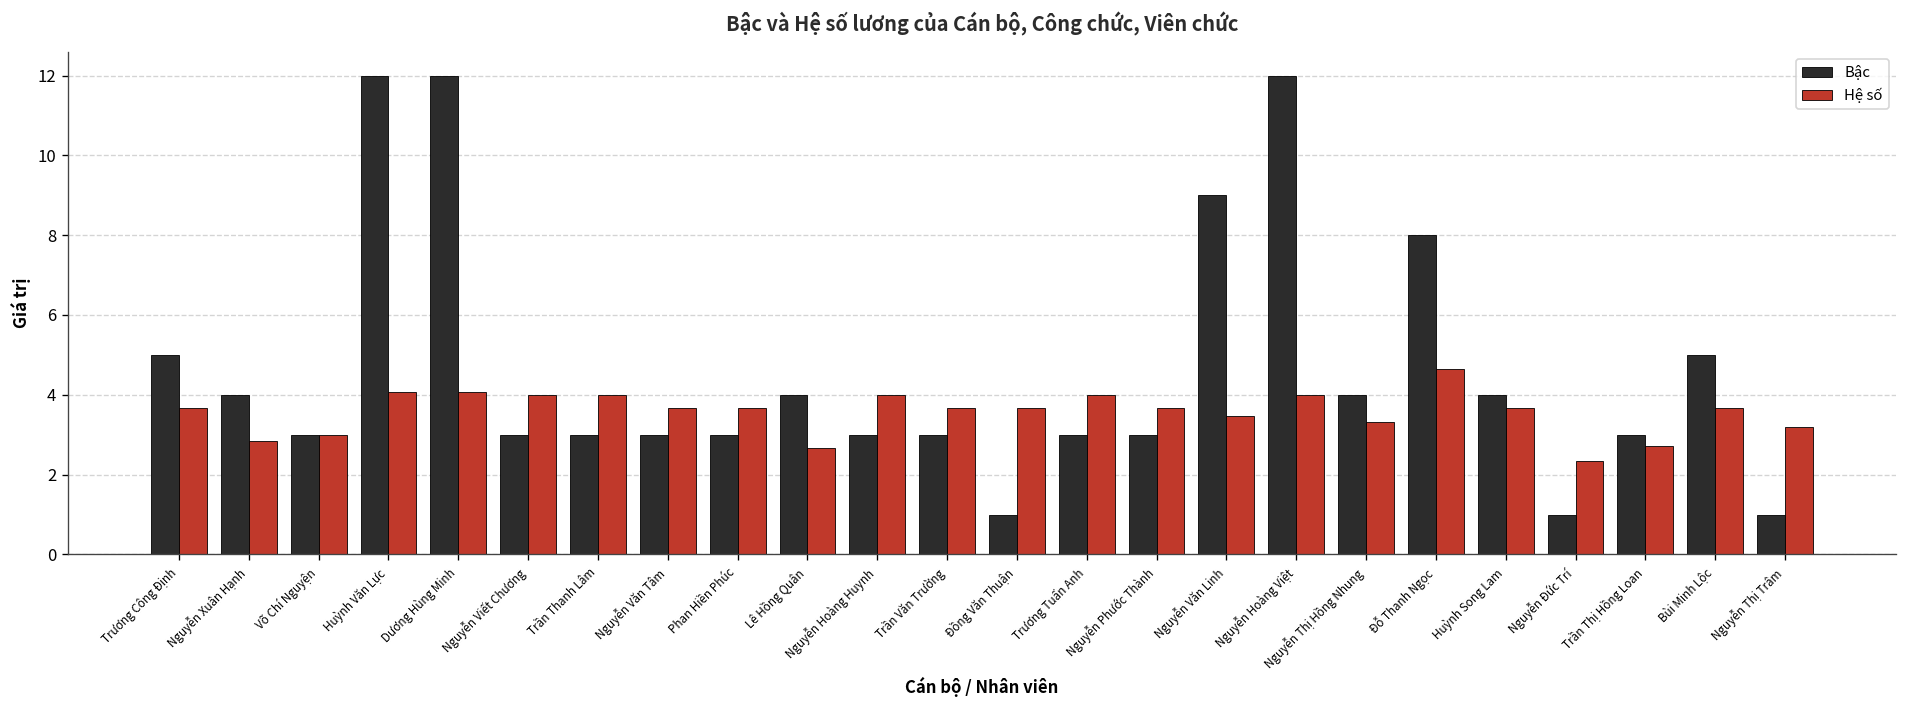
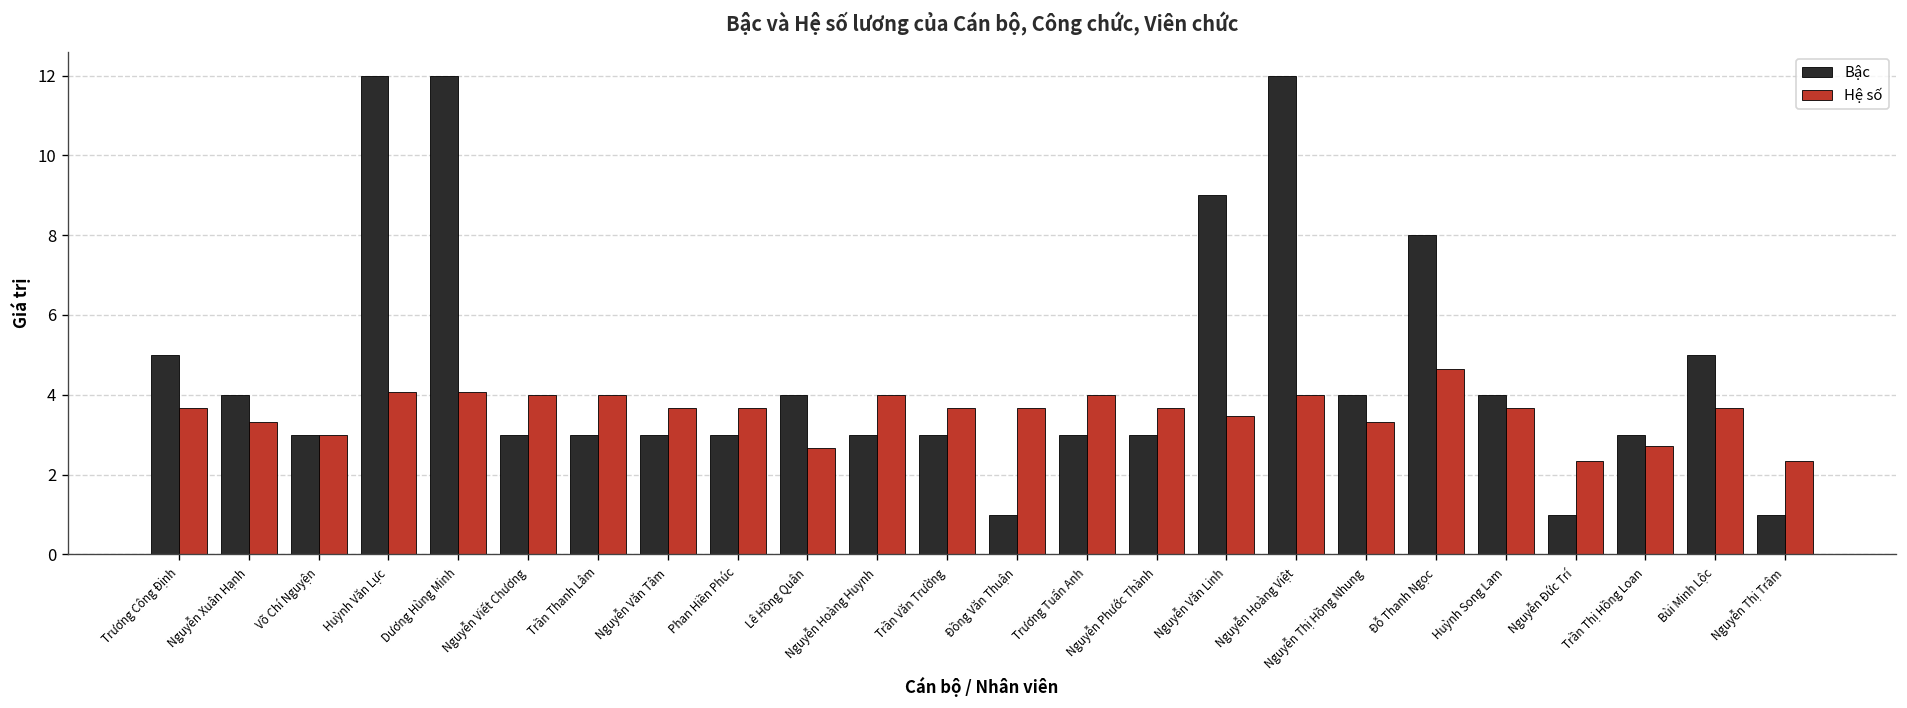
  {
    "Bậc": {
      "Trương Công Định": 5.0,
      "Nguyễn Xuân Hạnh": 4.0,
      "Võ Chí Nguyện": 3.0,
      "Huỳnh Văn Lực": 12.0,
      "Dương Hùng Minh": 12.0,
      "Nguyễn Viết Chương": 3.0,
      "Trần Thanh Lâm": 3.0,
      "Nguyễn Văn Tâm": 3.0,
      "Phan Hiền Phúc": 3.0,
      "Lê Hồng Quân": 4.0,
      "Nguyễn Hoàng Huynh": 3.0,
      "Trần Văn Trường": 3.0,
      "Đồng Văn Thuận": 1.0,
      "Trương Tuấn Anh": 3.0,
      "Nguyễn Phước Thành": 3.0,
      "Nguyễn Văn Linh": 9.0,
      "Nguyễn Hoàng Việt": 12.0,
      "Nguyễn Thị Hồng Nhung": 4.0,
      "Đỗ Thanh Ngọc": 8.0,
      "Huỳnh Song Lam": 4.0,
      "Nguyễn Đức Trí": 1.0,
      "Trần Thị Hồng Loan": 3.0,
      "Bùi Minh Lộc": 5.0,
      "Nguyễn Thị Trâm": 1.0
    },
    "Hệ số": {
      "Trương Công Định": 3.7,
-     "Nguyễn Xuân Hạnh": 2.9,
+     "Nguyễn Xuân Hạnh": 3.3,
      "Võ Chí Nguyện": 3.0,
      "Huỳnh Văn Lực": 4.1,
      "Dương Hùng Minh": 4.1,
      "Nguyễn Viết Chương": 4.0,
      "Trần Thanh Lâm": 4.0,
      "Nguyễn Văn Tâm": 3.7,
      "Phan Hiền Phúc": 3.7,
      "Lê Hồng Quân": 2.7,
      "Nguyễn Hoàng Huynh": 4.0,
      "Trần Văn Trường": 3.7,
      "Đồng Văn Thuận": 3.7,
      "Trương Tuấn Anh": 4.0,
      "Nguyễn Phước Thành": 3.7,
      "Nguyễn Văn Linh": 3.5,
      "Nguyễn Hoàng Việt": 4.0,
      "Nguyễn Thị Hồng Nhung": 3.3,
      "Đỗ Thanh Ngọc": 4.7,
      "Huỳnh Song Lam": 3.7,
      "Nguyễn Đức Trí": 2.3,
      "Trần Thị Hồng Loan": 2.7,
      "Bùi Minh Lộc": 3.7,
-     "Nguyễn Thị Trâm": 3.2
+     "Nguyễn Thị Trâm": 2.3
    }
  }
